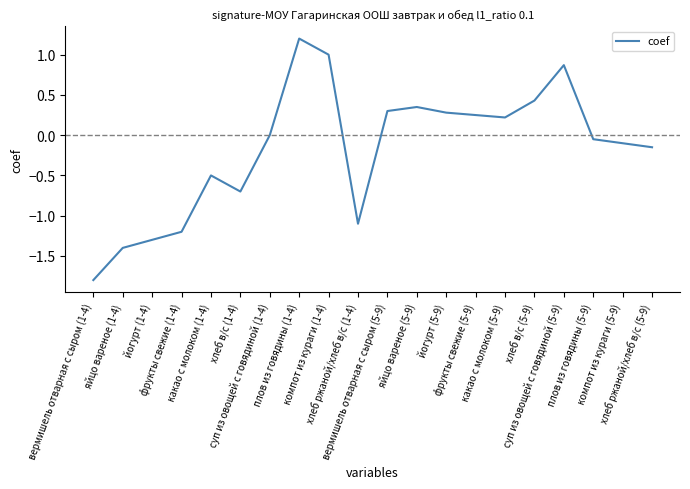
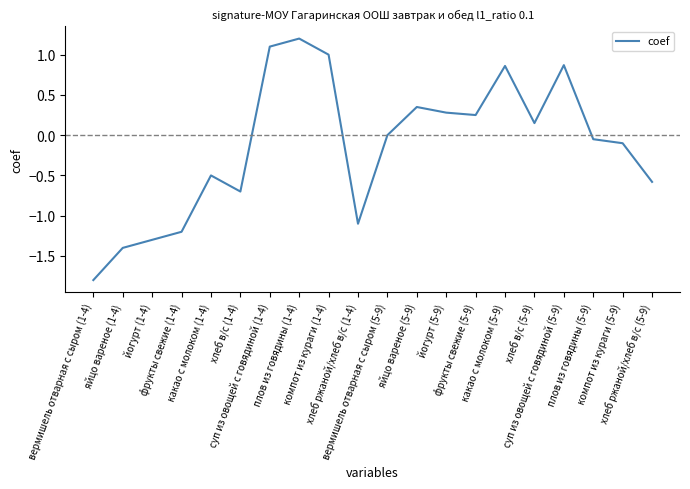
  {
    "вермишель отварная с сыром (1-4)": -1.8,
    "яйцо вареное (1-4)": -1.4,
    "йогурт (1-4)": -1.3,
    "фрукты свежие (1-4)": -1.2,
    "какао с молоком (1-4)": -0.5,
    "хлеб в/с (1-4)": -0.7,
-   "суп из овощей с говядиной (1-4)": 0.0,
+   "суп из овощей с говядиной (1-4)": 1.1,
    "плов из говядины (1-4)": 1.2,
    "компот из кураги (1-4)": 1.0,
    "хлеб ржаной/хлеб в/с (1-4)": -1.1,
-   "вермишель отварная с сыром (5-9)": 0.3,
+   "вермишель отварная с сыром (5-9)": 0.0,
    "яйцо вареное (5-9)": 0.4,
    "йогурт (5-9)": 0.3,
    "фрукты свежие (5-9)": 0.3,
-   "какао с молоком (5-9)": 0.2,
-   "хлеб в/с (5-9)": 0.4,
+   "какао с молоком (5-9)": 0.9,
+   "хлеб в/с (5-9)": 0.2,
    "суп из овощей с говядиной (5-9)": 0.9,
    "плов из говядины (5-9)": -0.1,
    "компот из кураги (5-9)": -0.1,
-   "хлеб ржаной/хлеб в/с (5-9)": -0.2
+   "хлеб ржаной/хлеб в/с (5-9)": -0.6
  }
